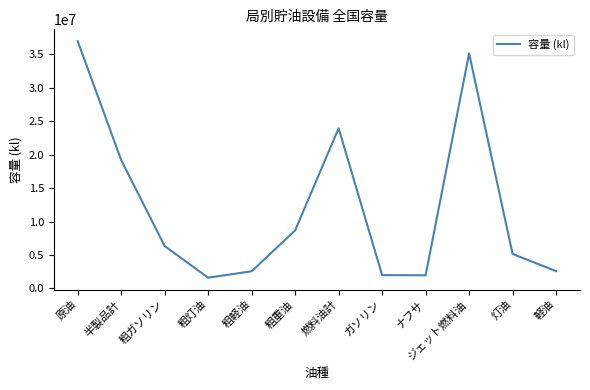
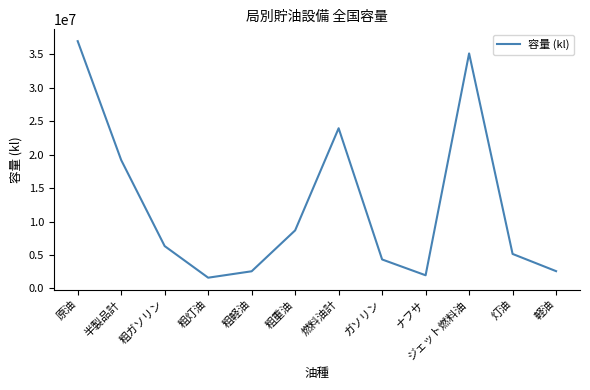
  {
    "原油": 37000000,
    "半製品計": 19000000,
    "粗ガソリン": 6000000,
    "粗灯油": 2000000,
    "粗軽油": 3000000,
    "粗重油": 9000000,
    "燃料油計": 24000000,
-   "ガソリン": 2000000,
+   "ガソリン": 4000000,
    "ナフサ": 2000000,
    "ジェット燃料油": 35000000,
    "灯油": 5000000,
    "軽油": 3000000
  }
